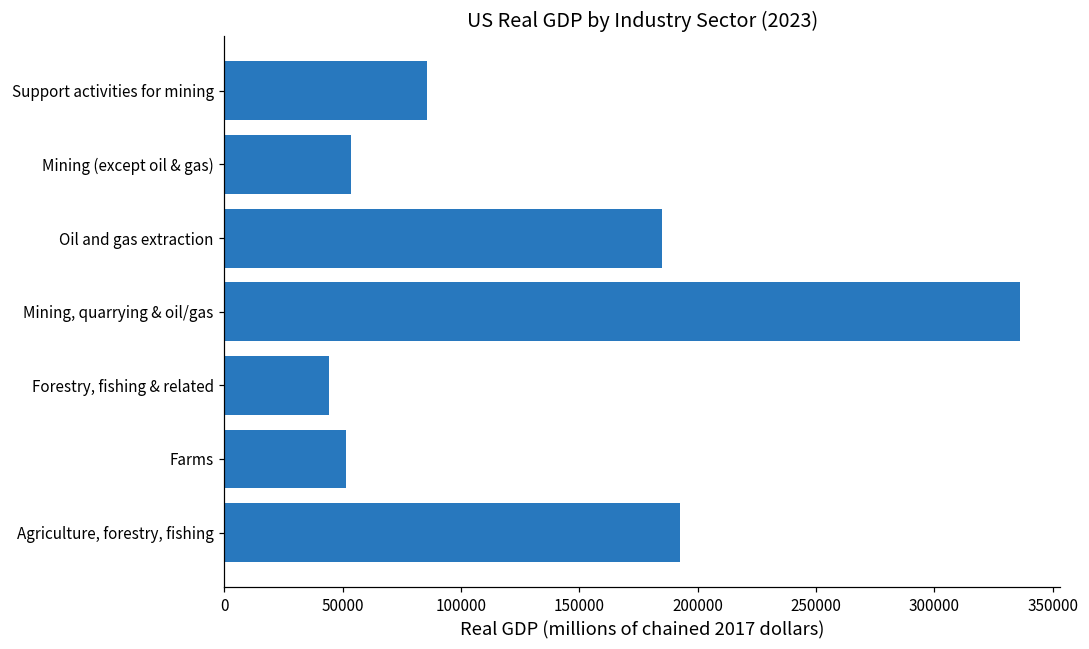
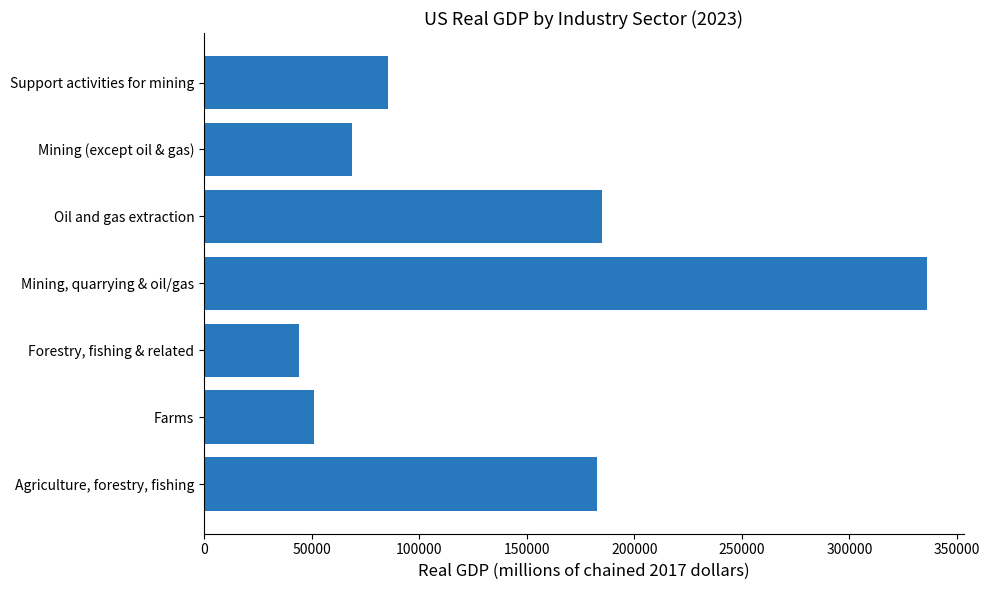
  {
    "Support activities for mining": 86000,
-   "Mining (except oil & gas)": 53000,
+   "Mining (except oil & gas)": 69000,
    "Oil and gas extraction": 185000,
    "Mining, quarrying & oil/gas": 336000,
    "Forestry, fishing & related": 44000,
    "Farms": 51000,
-   "Agriculture, forestry, fishing": 193000
+   "Agriculture, forestry, fishing": 183000
  }
